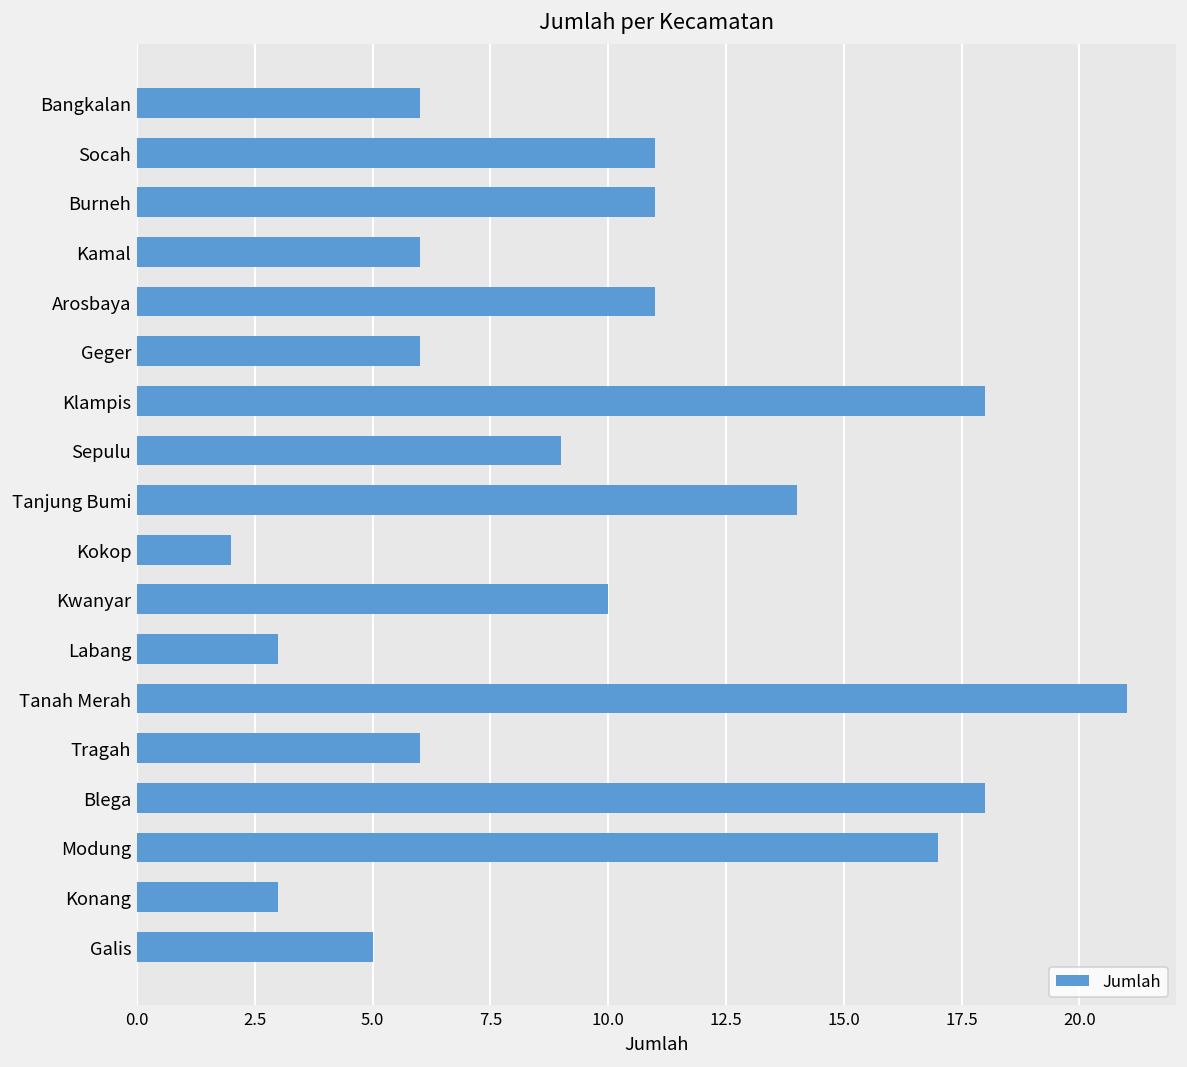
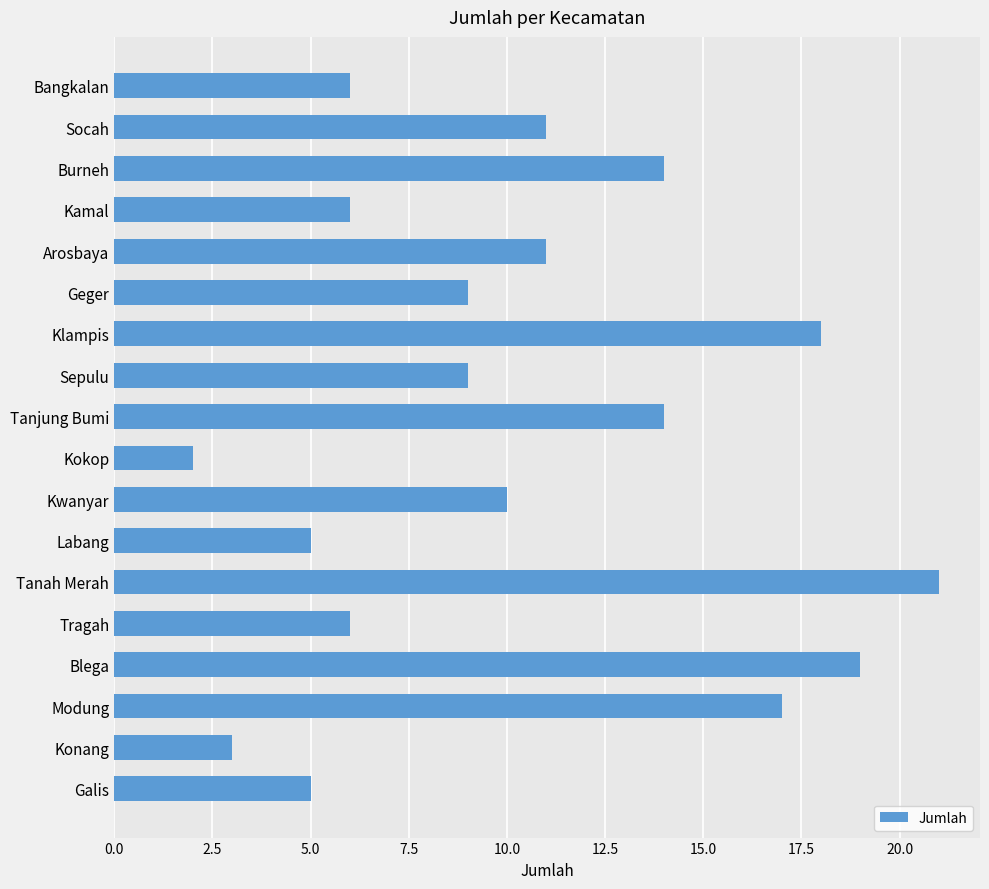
  {
    "Bangkalan": 6,
    "Socah": 11,
-   "Burneh": 11,
+   "Burneh": 14,
    "Kamal": 6,
    "Arosbaya": 11,
-   "Geger": 6,
+   "Geger": 9,
    "Klampis": 18,
    "Sepulu": 9,
    "Tanjung Bumi": 14,
    "Kokop": 2,
    "Kwanyar": 10,
-   "Labang": 3,
+   "Labang": 5,
    "Tanah Merah": 21,
    "Tragah": 6,
-   "Blega": 18,
+   "Blega": 19,
    "Modung": 17,
    "Konang": 3,
    "Galis": 5
  }
